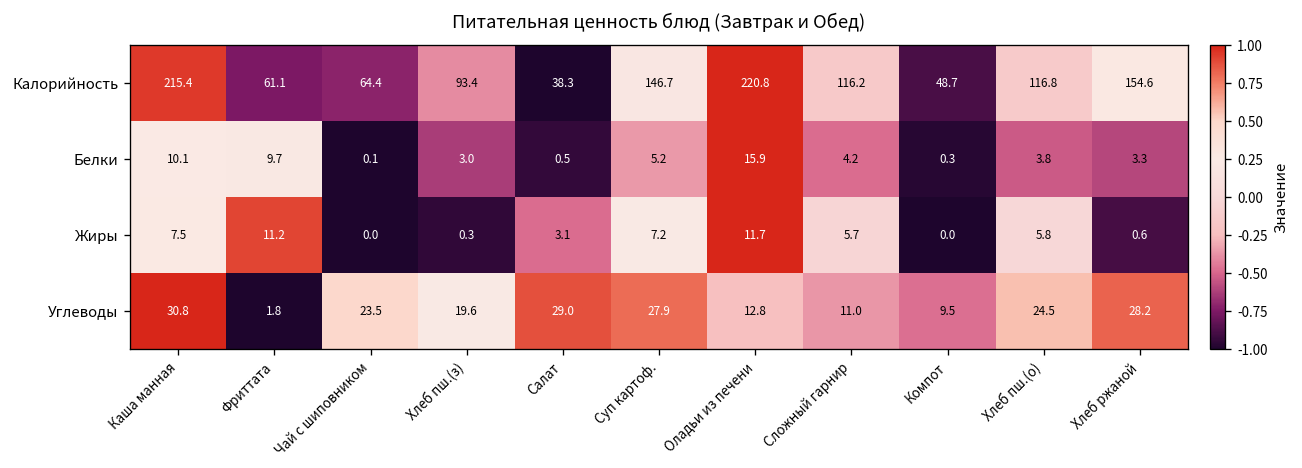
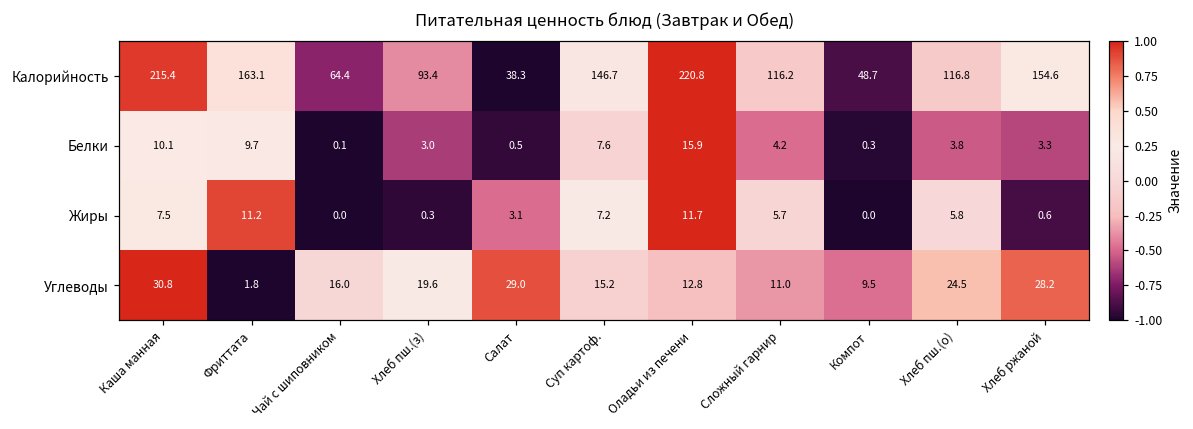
  {
    "Калорийность": {
      "Каша манная": 215.4,
-     "Фриттата": 61.1,
+     "Фриттата": 163.1,
      "Чай с шиповником": 64.4,
      "Хлеб пш.(з)": 93.4,
      "Салат": 38.3,
      "Суп картоф.": 146.7,
      "Оладьи из печени": 220.8,
      "Сложный гарнир": 116.2,
      "Компот": 48.7,
      "Хлеб пш.(о)": 116.8,
      "Хлеб ржаной": 154.6
    },
    "Белки": {
      "Каша манная": 10.1,
      "Фриттата": 9.7,
      "Чай с шиповником": 0.1,
      "Хлеб пш.(з)": 3.0,
      "Салат": 0.5,
-     "Суп картоф.": 5.2,
+     "Суп картоф.": 7.6,
      "Оладьи из печени": 15.9,
      "Сложный гарнир": 4.2,
      "Компот": 0.3,
      "Хлеб пш.(о)": 3.8,
      "Хлеб ржаной": 3.3
    },
    "Жиры": {
      "Каша манная": 7.5,
      "Фриттата": 11.2,
      "Чай с шиповником": 0.0,
      "Хлеб пш.(з)": 0.3,
      "Салат": 3.1,
      "Суп картоф.": 7.2,
      "Оладьи из печени": 11.7,
      "Сложный гарнир": 5.7,
      "Компот": 0.0,
      "Хлеб пш.(о)": 5.8,
      "Хлеб ржаной": 0.6
    },
    "Углеводы": {
      "Каша манная": 30.8,
      "Фриттата": 1.8,
-     "Чай с шиповником": 23.5,
+     "Чай с шиповником": 16.0,
      "Хлеб пш.(з)": 19.6,
      "Салат": 29.0,
-     "Суп картоф.": 27.9,
+     "Суп картоф.": 15.2,
      "Оладьи из печени": 12.8,
      "Сложный гарнир": 11.0,
      "Компот": 9.5,
      "Хлеб пш.(о)": 24.5,
      "Хлеб ржаной": 28.2
    }
  }
